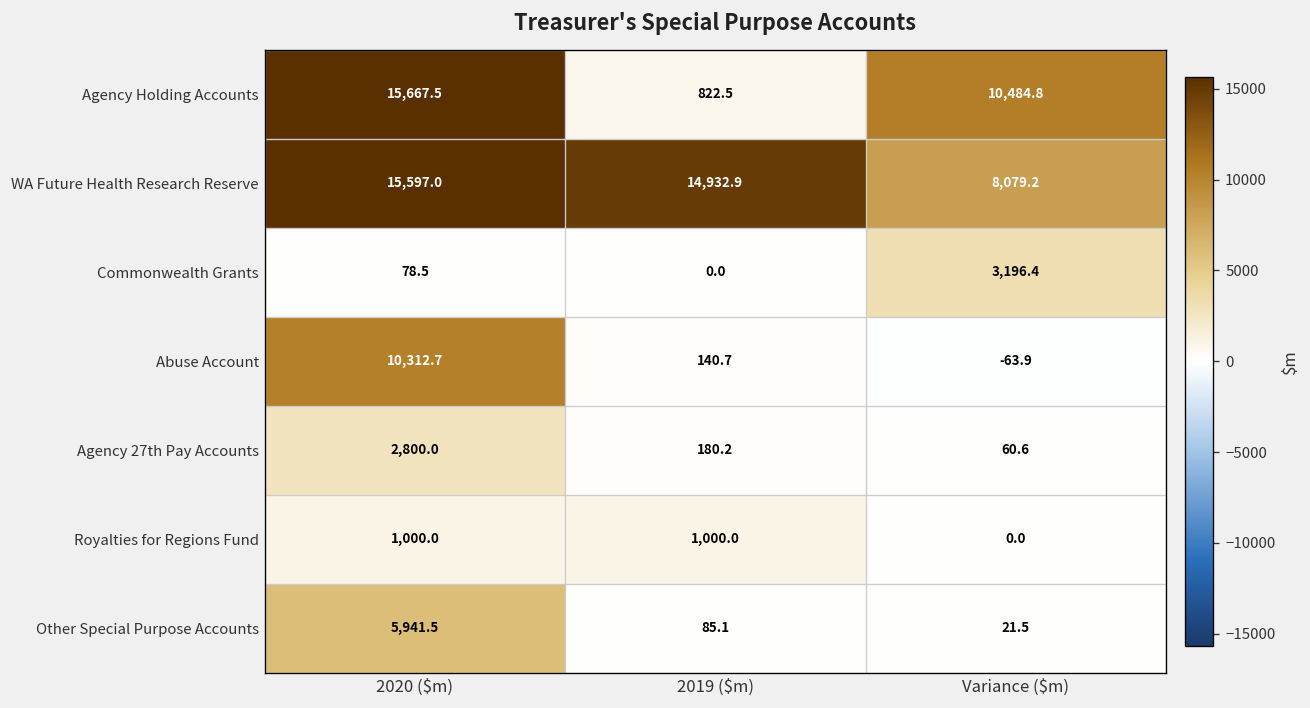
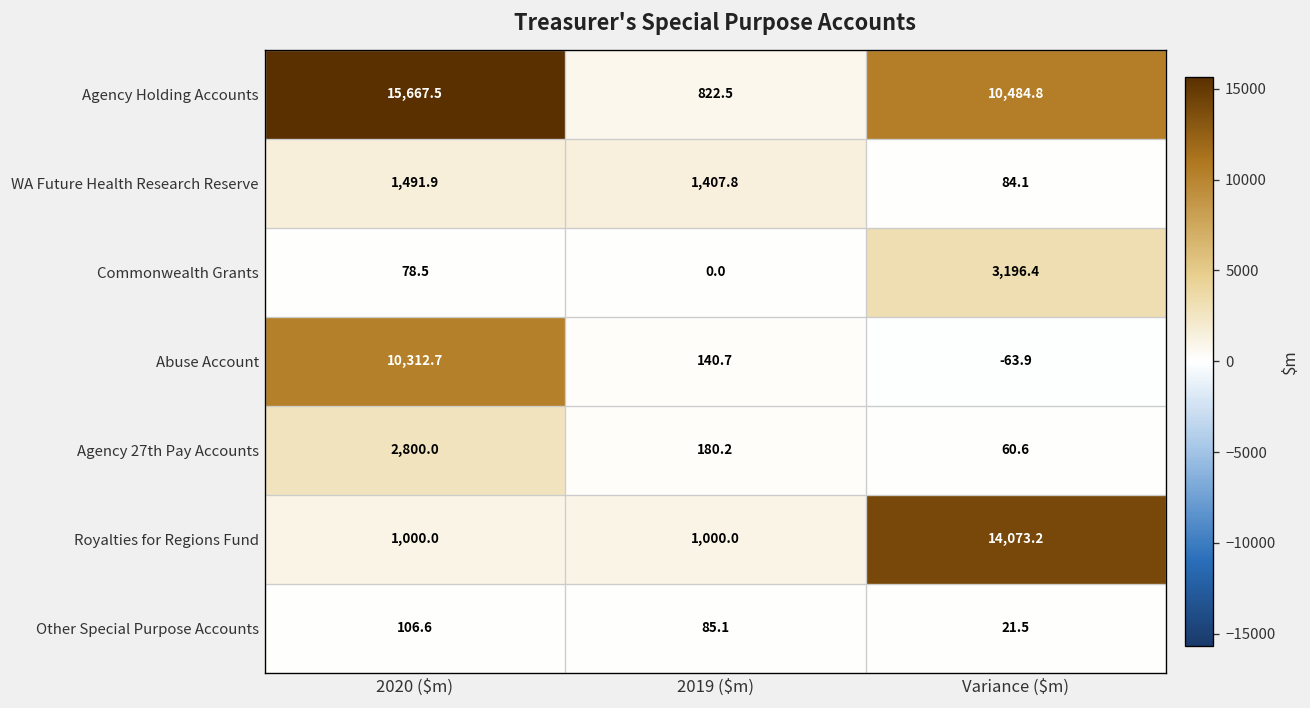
  {
    "Agency Holding Accounts": {
      "2020 ($m)": "15,667.5",
      "2019 ($m)": "822.5",
      "Variance ($m)": "10,484.8"
    },
    "WA Future Health Research Reserve": {
-     "2020 ($m)": "15,597.0",
-     "2019 ($m)": "14,932.9",
-     "Variance ($m)": "8,079.2"
+     "2020 ($m)": "1,491.9",
+     "2019 ($m)": "1,407.8",
+     "Variance ($m)": "84.1"
    },
    "Commonwealth Grants": {
      "2020 ($m)": "78.5",
      "2019 ($m)": "0.0",
      "Variance ($m)": "3,196.4"
    },
    "Abuse Account": {
      "2020 ($m)": "10,312.7",
      "2019 ($m)": "140.7",
      "Variance ($m)": "-63.9"
    },
    "Agency 27th Pay Accounts": {
      "2020 ($m)": "2,800.0",
      "2019 ($m)": "180.2",
      "Variance ($m)": "60.6"
    },
    "Royalties for Regions Fund": {
      "2020 ($m)": "1,000.0",
      "2019 ($m)": "1,000.0",
-     "Variance ($m)": "0.0"
+     "Variance ($m)": "14,073.2"
    },
    "Other Special Purpose Accounts": {
-     "2020 ($m)": "5,941.5",
+     "2020 ($m)": "106.6",
      "2019 ($m)": "85.1",
      "Variance ($m)": "21.5"
    }
  }
